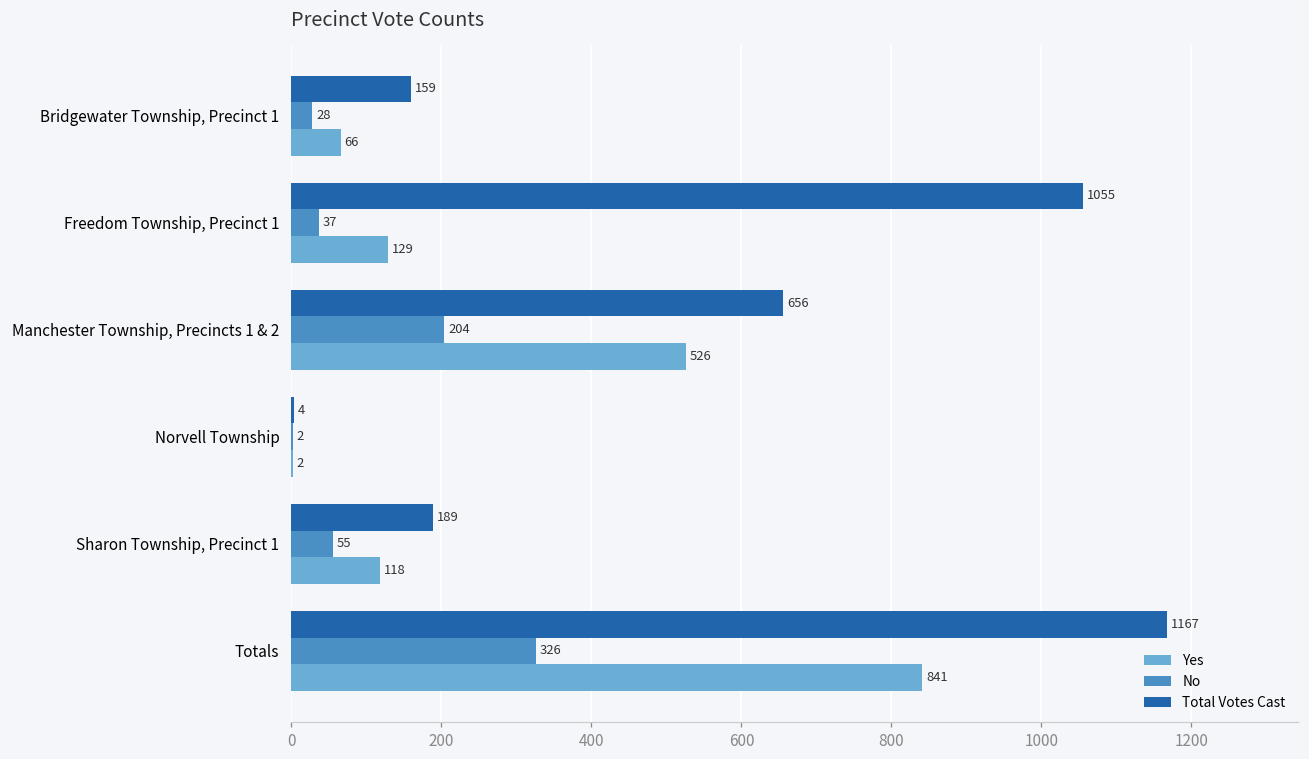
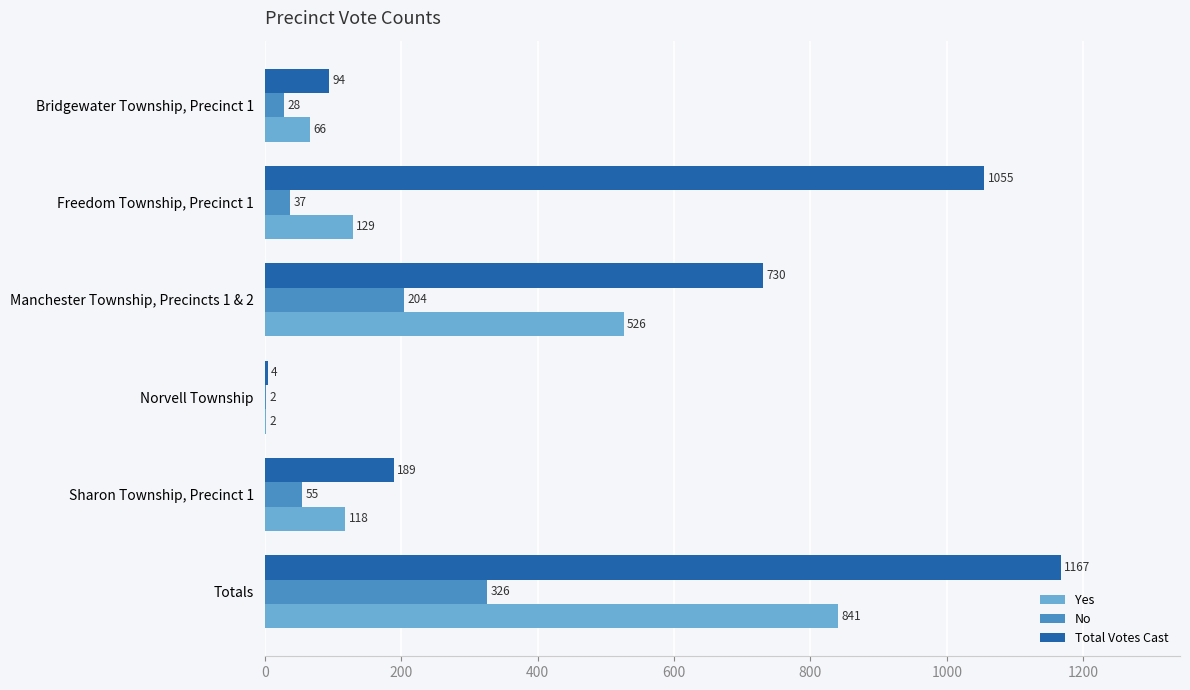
  {
    "Total Votes Cast": {
-     "Bridgewater Township, Precinct 1": 159,
+     "Bridgewater Township, Precinct 1": 94,
      "Freedom Township, Precinct 1": 1055,
-     "Manchester Township, Precincts 1 & 2": 656,
+     "Manchester Township, Precincts 1 & 2": 730,
      "Norvell Township": 4,
      "Sharon Township, Precinct 1": 189,
      "Totals": 1167
    }
  }
